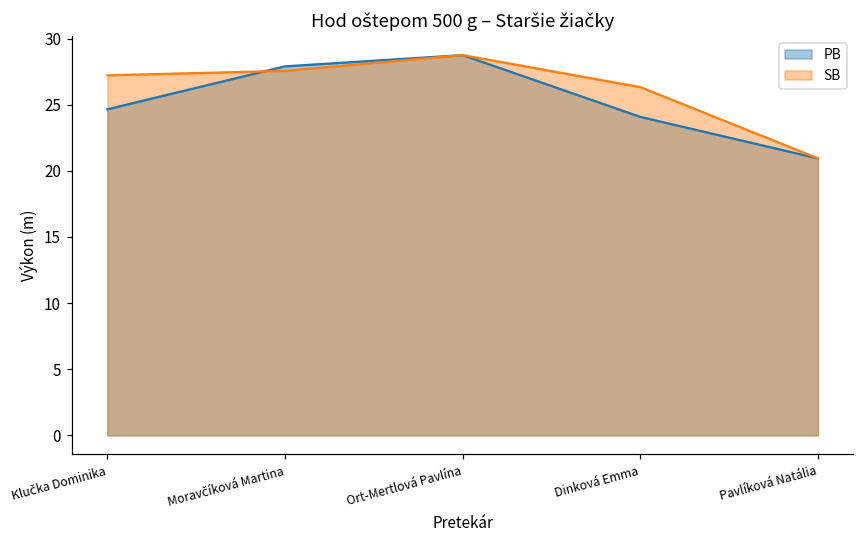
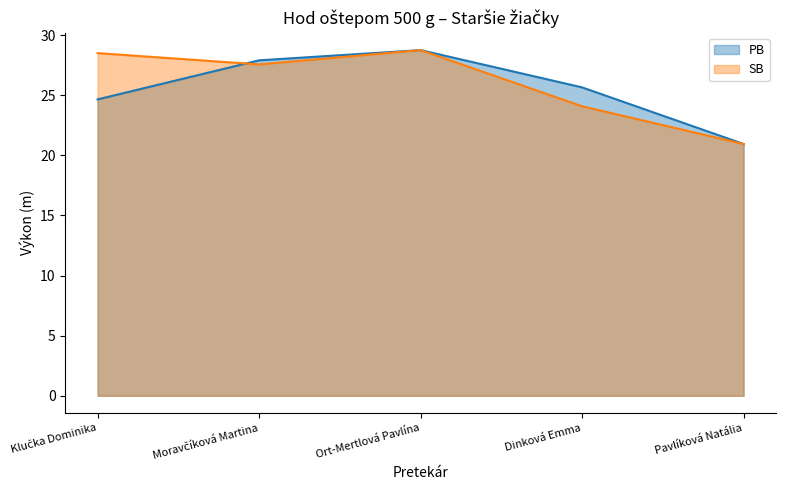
  {
    "PB": {
      "Klučka Dominika": 24.7,
      "Moravčíková Martina": 27.9,
-     "Dinková Emma": 24.1
+     "Dinková Emma": 25.7
    },
    "SB": {
-     "Klučka Dominika": 27.2,
+     "Klučka Dominika": 28.5,
      "Moravčíková Martina": 27.6,
-     "Dinková Emma": 26.3
+     "Dinková Emma": 24.1
    }
  }
